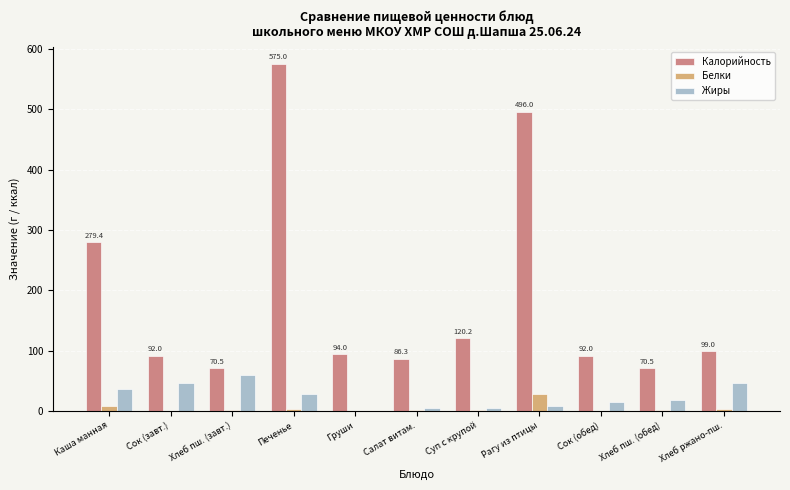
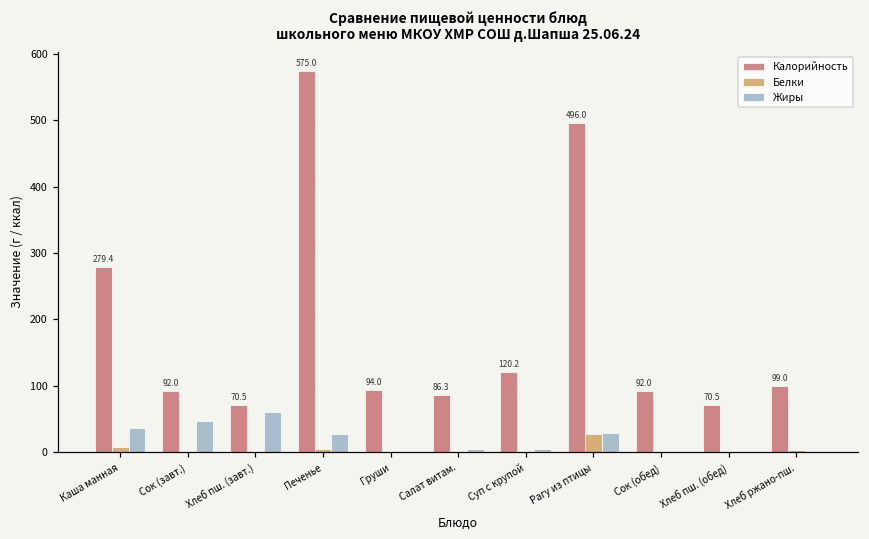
  {
    "Жиры": {
      "Каша манная": 40,
      "Сок (завт.)": 50,
      "Хлеб пш. (завт.)": 60,
      "Печенье": 30,
      "Салат витам.": 10,
      "Суп с крупой": 10,
-     "Рагу из птицы": 10,
-     "Сок (обед)": 20,
-     "Хлеб пш. (обед)": 20,
-     "Хлеб ржано-пш.": 50
+     "Рагу из птицы": 30,
+     "Сок (обед)": 0,
+     "Хлеб пш. (обед)": 0,
+     "Хлеб ржано-пш.": 0
    }
  }
